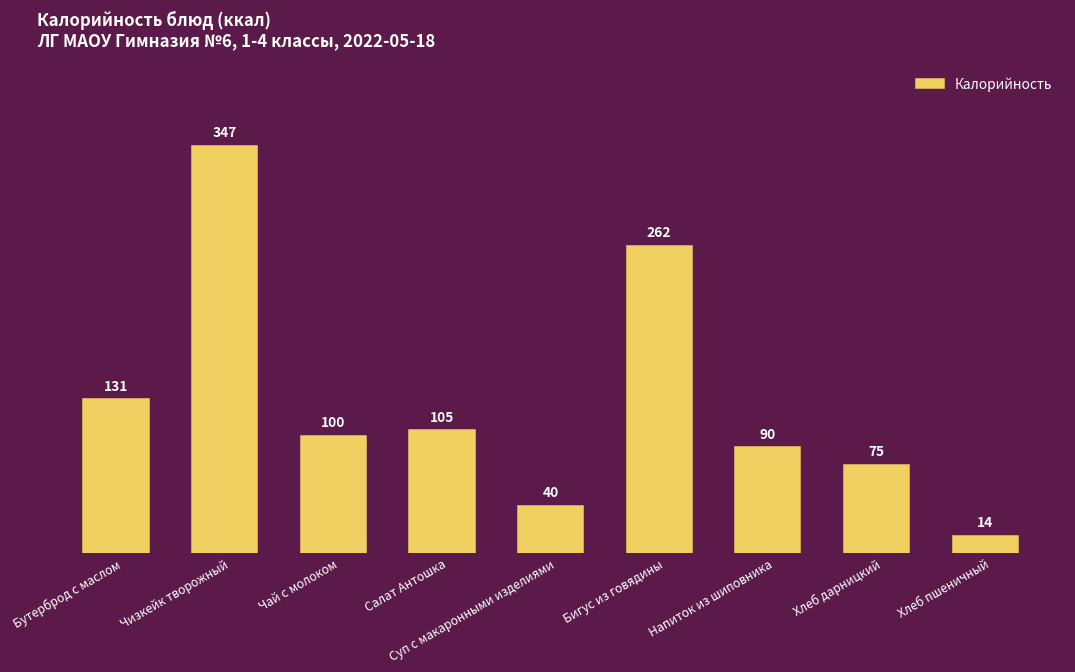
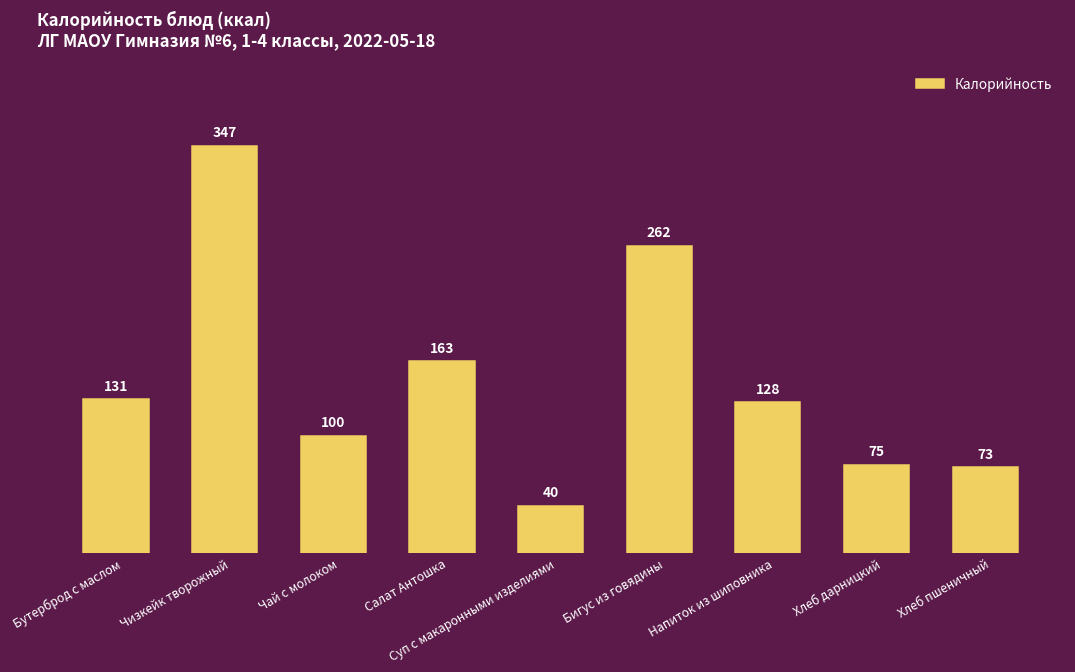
  {
    "Бутерброд с маслом": 131,
    "Чизкейк творожный": 347,
    "Чай с молоком": 100,
-   "Салат Антошка": 105,
+   "Салат Антошка": 163,
    "Суп с макаронными изделиями": 40,
    "Бигус из говядины": 262,
-   "Напиток из шиповника": 90,
+   "Напиток из шиповника": 128,
    "Хлеб дарницкий": 75,
-   "Хлеб пшеничный": 14
+   "Хлеб пшеничный": 73
  }
